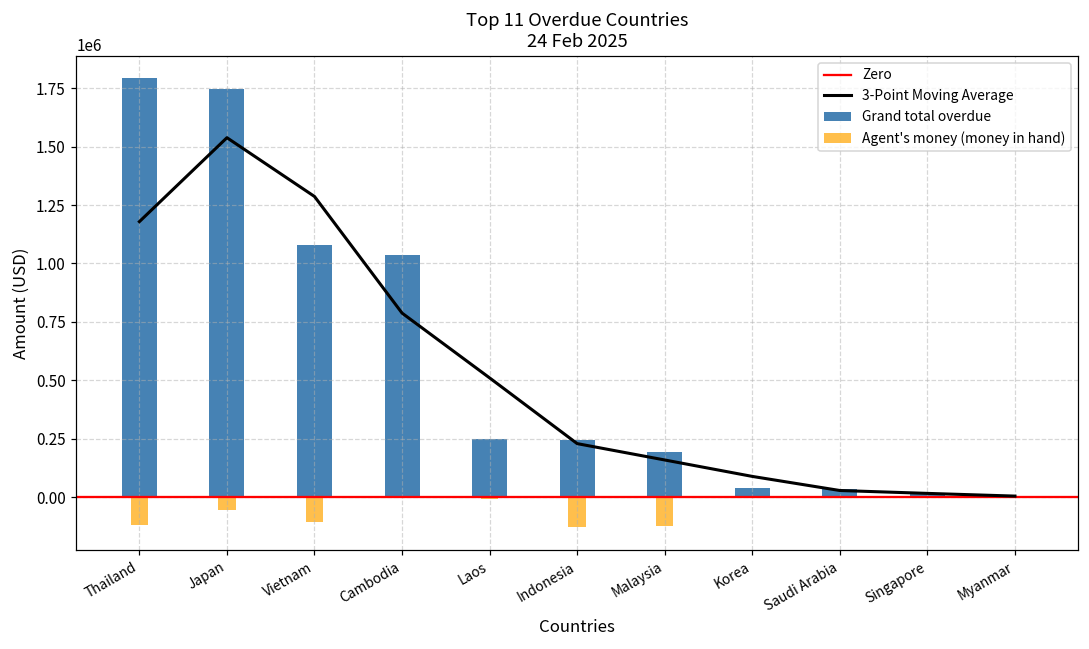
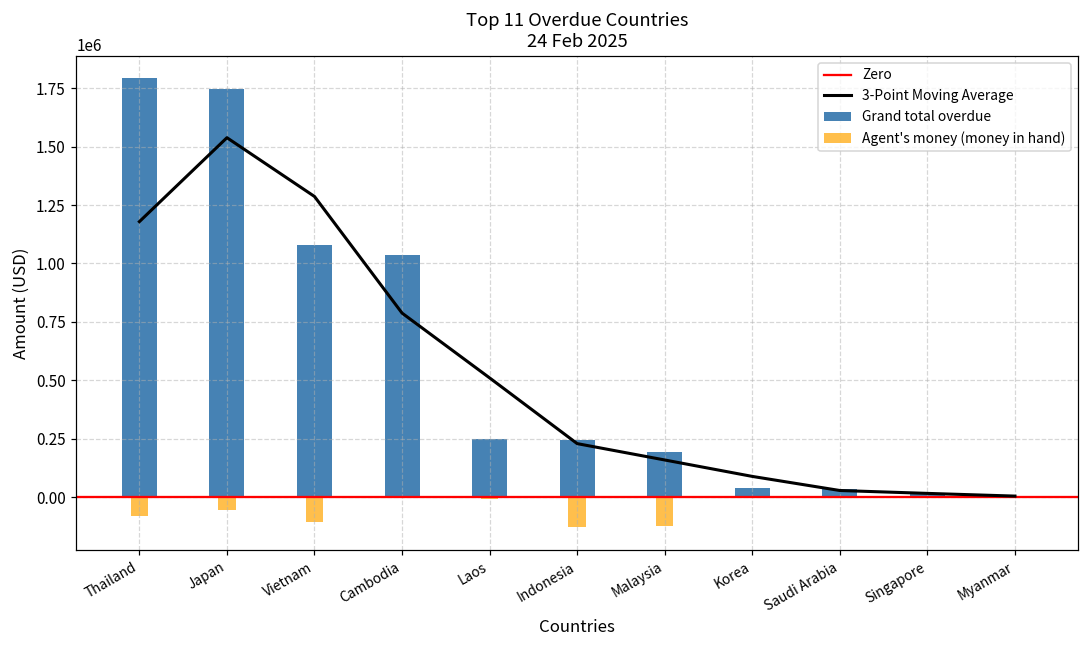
  {
    "Grand total overdue": {
      "Thailand": 1790000,
      "Japan": 1750000,
      "Vietnam": 1080000,
      "Cambodia": 1040000,
      "Laos": 250000,
      "Indonesia": 250000,
      "Malaysia": 190000,
      "Korea": 40000,
      "Saudi Arabia": 30000,
      "Myanmar": 0
    },
    "3-Point Moving Average": {
      "Thailand": 1180000,
      "Japan": 1540000,
      "Vietnam": 1290000,
      "Cambodia": 790000,
      "Laos": 510000,
      "Indonesia": 230000,
      "Malaysia": 160000,
      "Korea": 90000,
      "Saudi Arabia": 30000,
      "Singapore": 20000,
      "Myanmar": 0
    },
    "Agent's money (money in hand)": {
-     "Thailand": -120000,
+     "Thailand": -80000,
      "Japan": -50000,
      "Vietnam": -110000,
      "Indonesia": -130000,
      "Malaysia": -120000,
      "Saudi Arabia": 0,
      "Myanmar": 0
    }
  }
